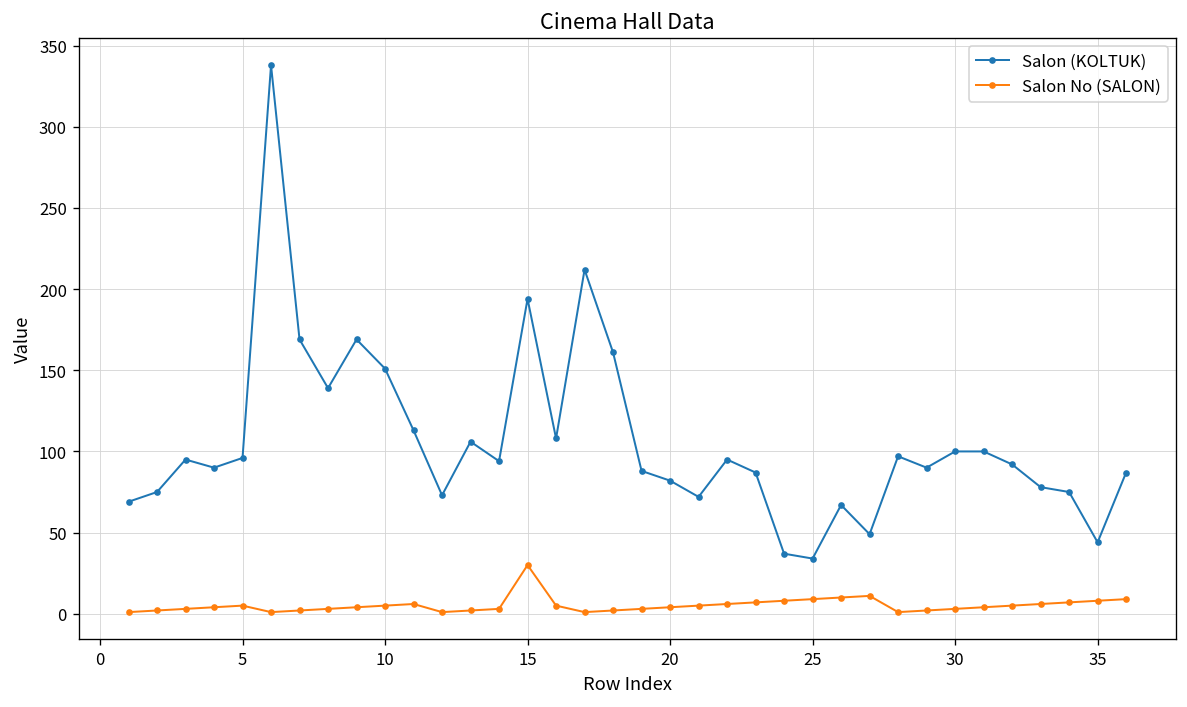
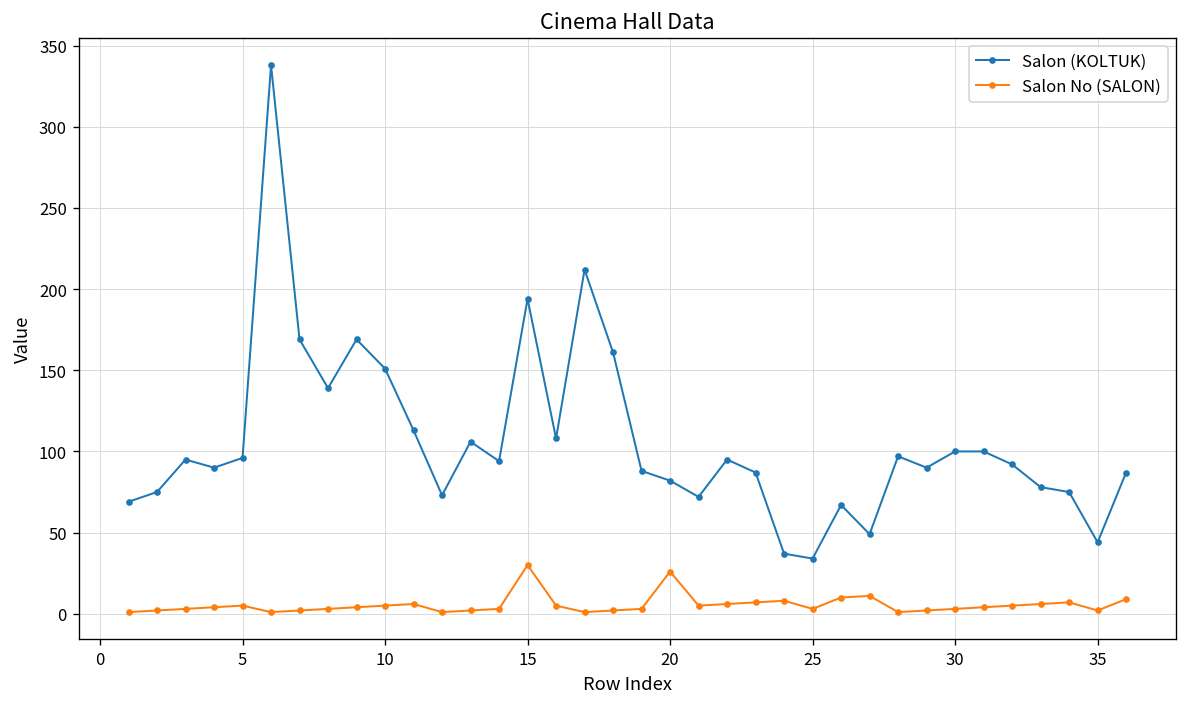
  {
    "Salon (KOLTUK)": {
      "5": 96,
      "10": 151,
      "15": 194,
      "20": 82,
      "25": 34,
      "30": 100,
      "35": 44
    },
    "Salon No (SALON)": {
      "5": 5,
      "10": 5,
      "15": 30,
-     "20": 4,
-     "25": 9,
+     "20": 26,
+     "25": 3,
      "30": 3,
-     "35": 8
+     "35": 2
    }
  }
